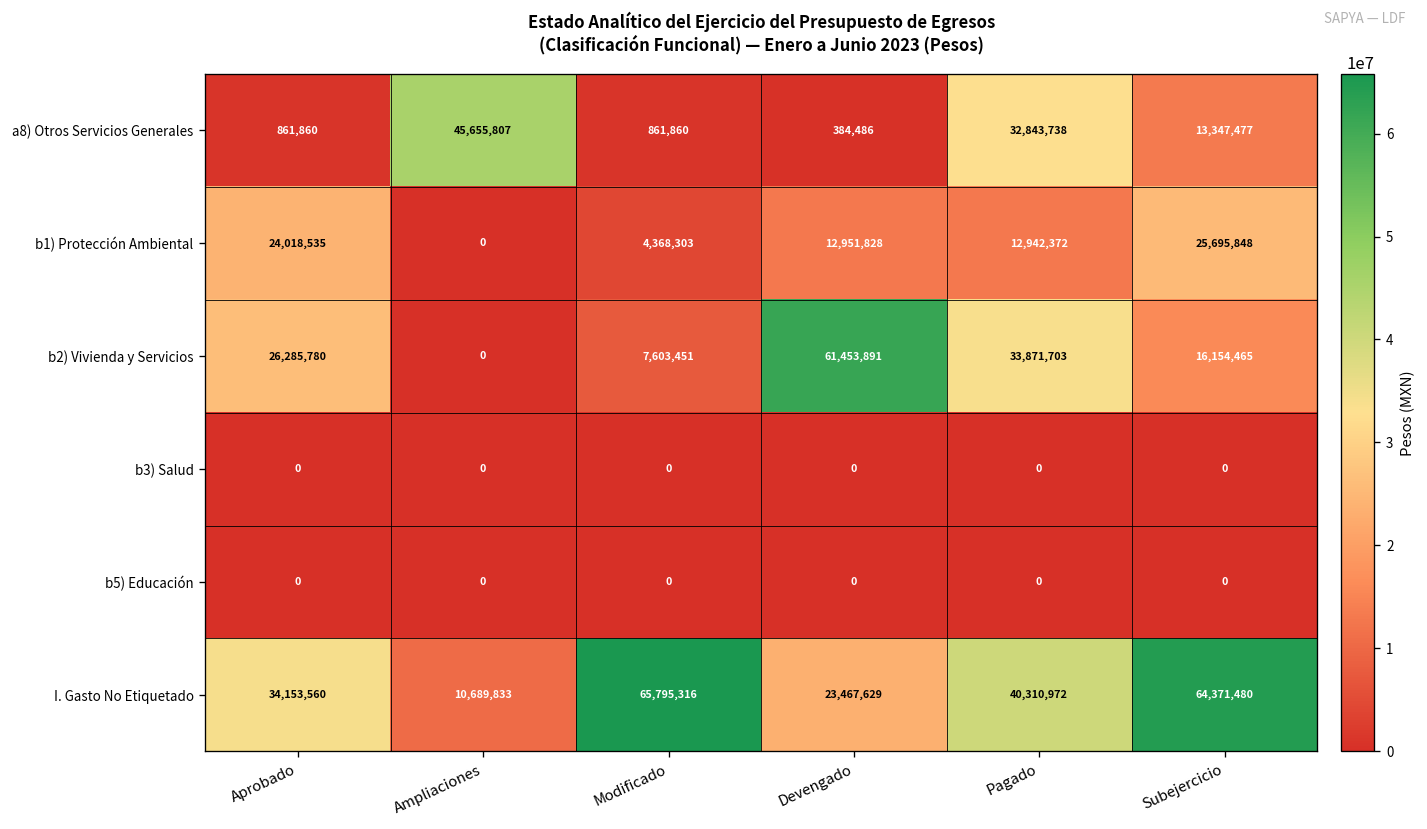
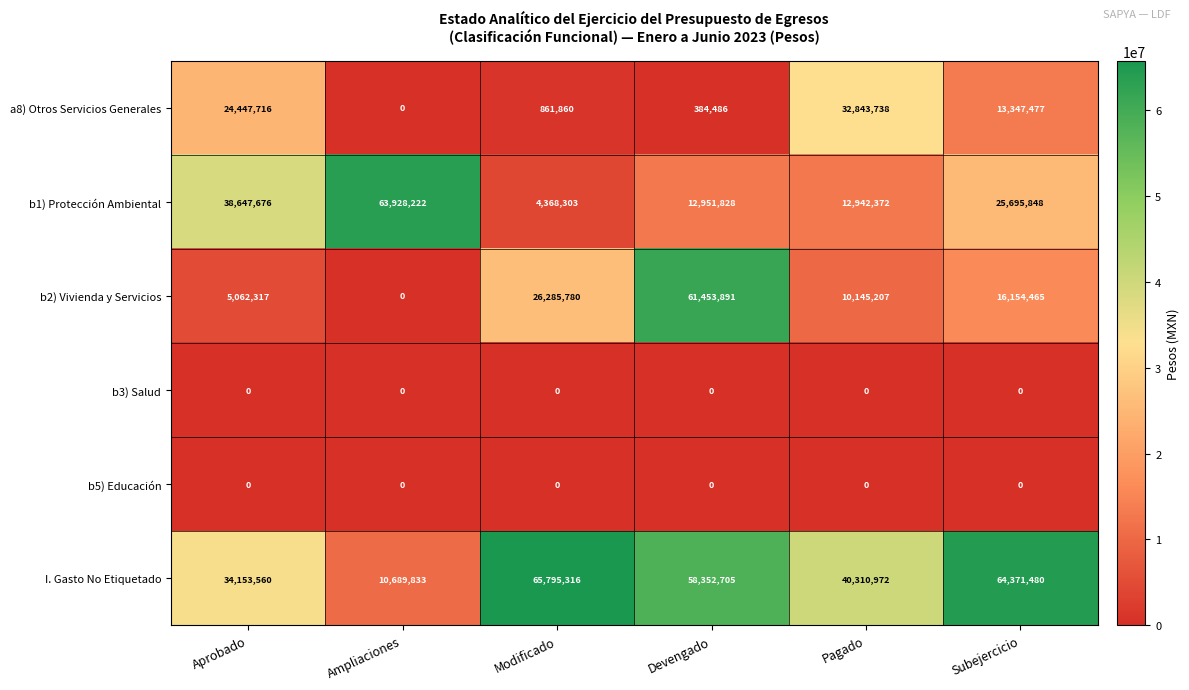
  {
    "a8) Otros Servicios Generales": {
-     "Aprobado": "861,860",
-     "Ampliaciones": "45,655,807",
+     "Aprobado": "24,447,716",
+     "Ampliaciones": "0",
      "Modificado": "861,860",
      "Devengado": "384,486",
      "Pagado": "32,843,738",
      "Subejercicio": "13,347,477"
    },
    "b1) Protección Ambiental": {
-     "Aprobado": "24,018,535",
-     "Ampliaciones": "0",
+     "Aprobado": "38,647,676",
+     "Ampliaciones": "63,928,222",
      "Modificado": "4,368,303",
      "Devengado": "12,951,828",
      "Pagado": "12,942,372",
      "Subejercicio": "25,695,848"
    },
    "b2) Vivienda y Servicios": {
-     "Aprobado": "26,285,780",
+     "Aprobado": "5,062,317",
      "Ampliaciones": "0",
-     "Modificado": "7,603,451",
+     "Modificado": "26,285,780",
      "Devengado": "61,453,891",
-     "Pagado": "33,871,703",
+     "Pagado": "10,145,207",
      "Subejercicio": "16,154,465"
    },
    "b3) Salud": {
      "Aprobado": "0",
      "Ampliaciones": "0",
      "Modificado": "0",
      "Devengado": "0",
      "Pagado": "0",
      "Subejercicio": "0"
    },
    "b5) Educación": {
      "Aprobado": "0",
      "Ampliaciones": "0",
      "Modificado": "0",
      "Devengado": "0",
      "Pagado": "0",
      "Subejercicio": "0"
    },
    "I. Gasto No Etiquetado": {
      "Aprobado": "34,153,560",
      "Ampliaciones": "10,689,833",
      "Modificado": "65,795,316",
-     "Devengado": "23,467,629",
+     "Devengado": "58,352,705",
      "Pagado": "40,310,972",
      "Subejercicio": "64,371,480"
    }
  }
